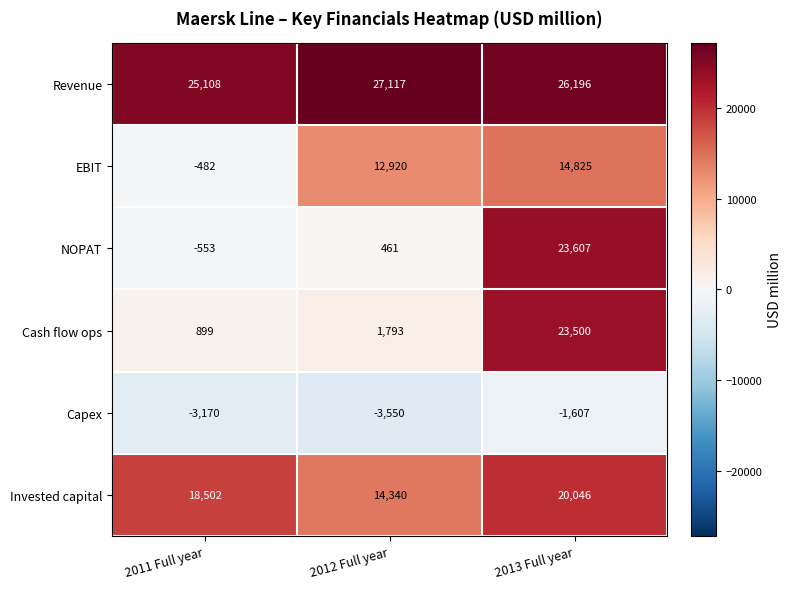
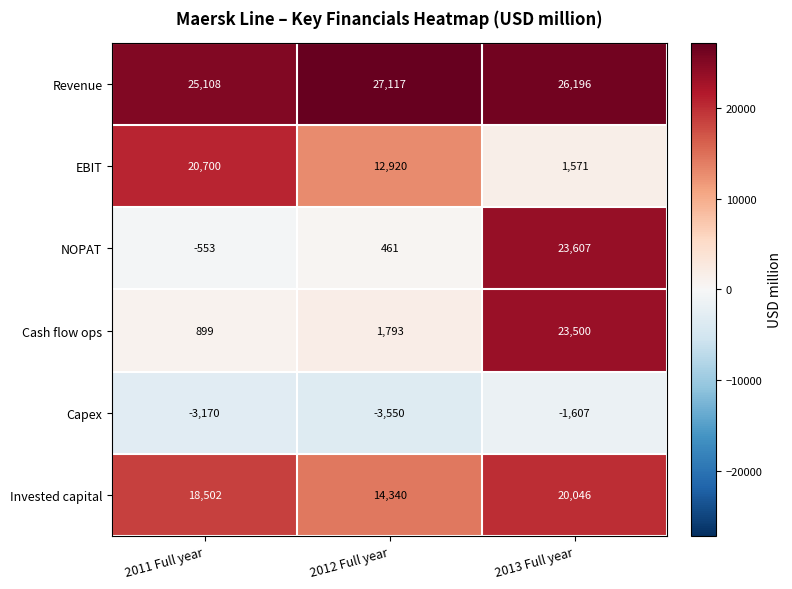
  {
    "Revenue": {
      "2011 Full year": "25,108",
      "2012 Full year": "27,117",
      "2013 Full year": "26,196"
    },
    "EBIT": {
-     "2011 Full year": "-482",
+     "2011 Full year": "20,700",
      "2012 Full year": "12,920",
-     "2013 Full year": "14,825"
+     "2013 Full year": "1,571"
    },
    "NOPAT": {
      "2011 Full year": "-553",
      "2012 Full year": "461",
      "2013 Full year": "23,607"
    },
    "Cash flow ops": {
      "2011 Full year": "899",
      "2012 Full year": "1,793",
      "2013 Full year": "23,500"
    },
    "Capex": {
      "2011 Full year": "-3,170",
      "2012 Full year": "-3,550",
      "2013 Full year": "-1,607"
    },
    "Invested capital": {
      "2011 Full year": "18,502",
      "2012 Full year": "14,340",
      "2013 Full year": "20,046"
    }
  }
